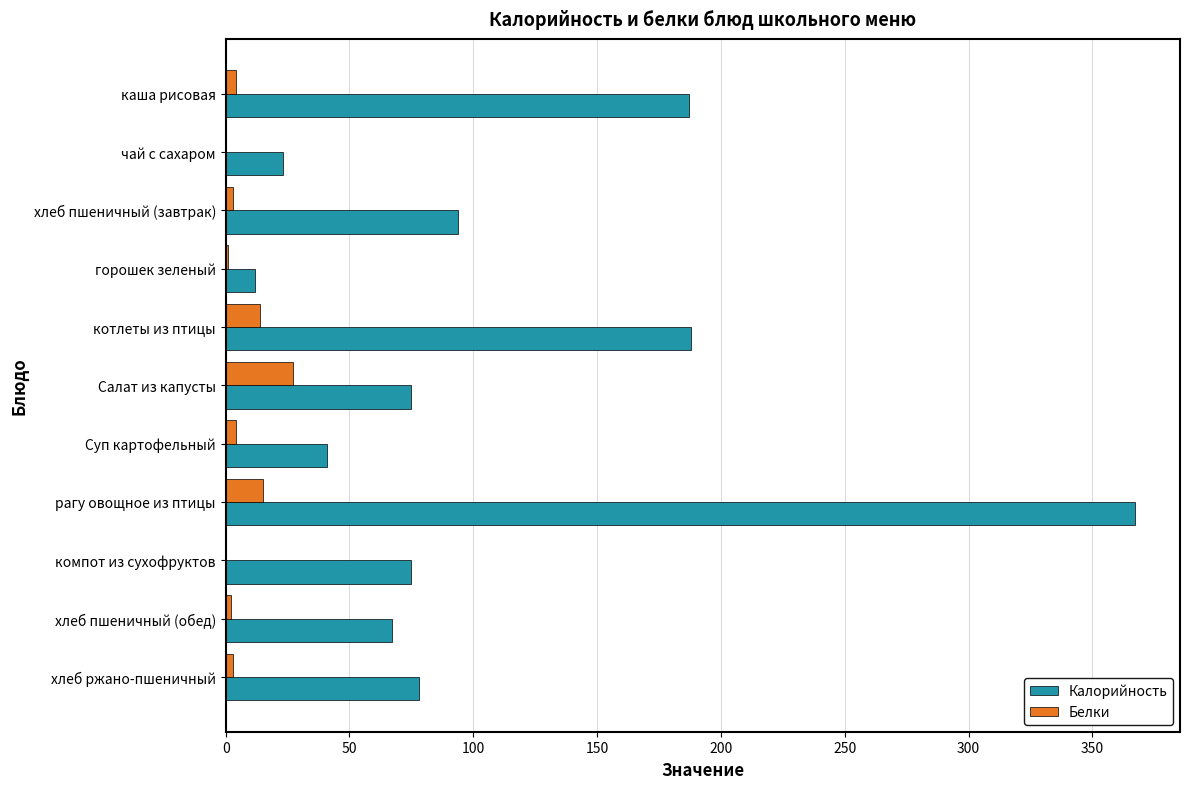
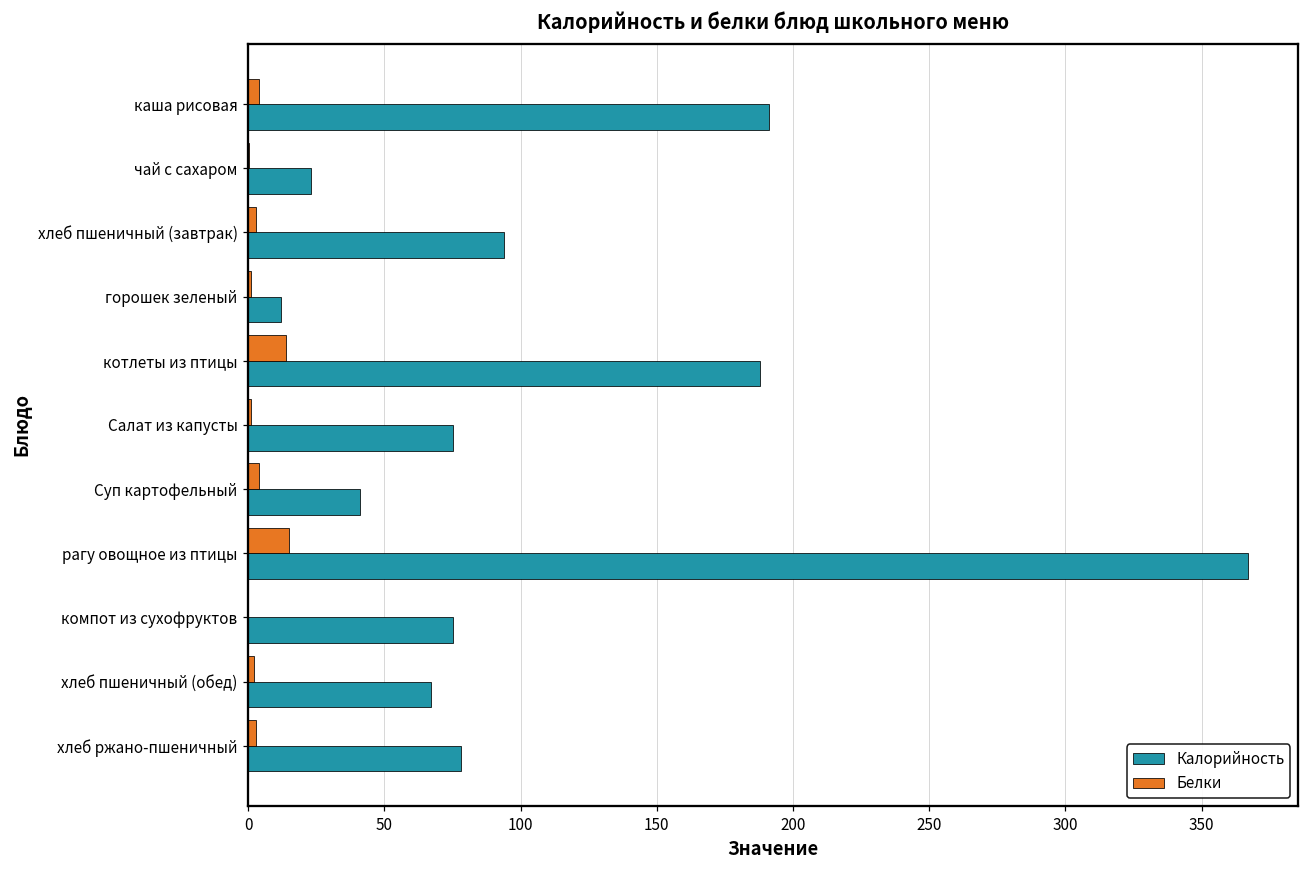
  {
    "Калорийность": {
-     "каша рисовая": 187,
+     "каша рисовая": 191,
      "чай с сахаром": 23,
      "хлеб пшеничный (завтрак)": 94,
      "горошек зеленый": 12,
      "котлеты из птицы": 188,
      "Салат из капусты": 75,
      "Суп картофельный": 41,
      "рагу овощное из птицы": 367,
      "компот из сухофруктов": 75,
      "хлеб пшеничный (обед)": 67,
      "хлеб ржано-пшеничный": 78
    },
    "Белки": {
      "каша рисовая": 4,
      "хлеб пшеничный (завтрак)": 3,
      "котлеты из птицы": 14,
-     "Салат из капусты": 27,
+     "Салат из капусты": 1,
      "Суп картофельный": 4,
      "рагу овощное из птицы": 15,
      "компот из сухофруктов": 0,
      "хлеб пшеничный (обед)": 2,
      "хлеб ржано-пшеничный": 3
    }
  }
